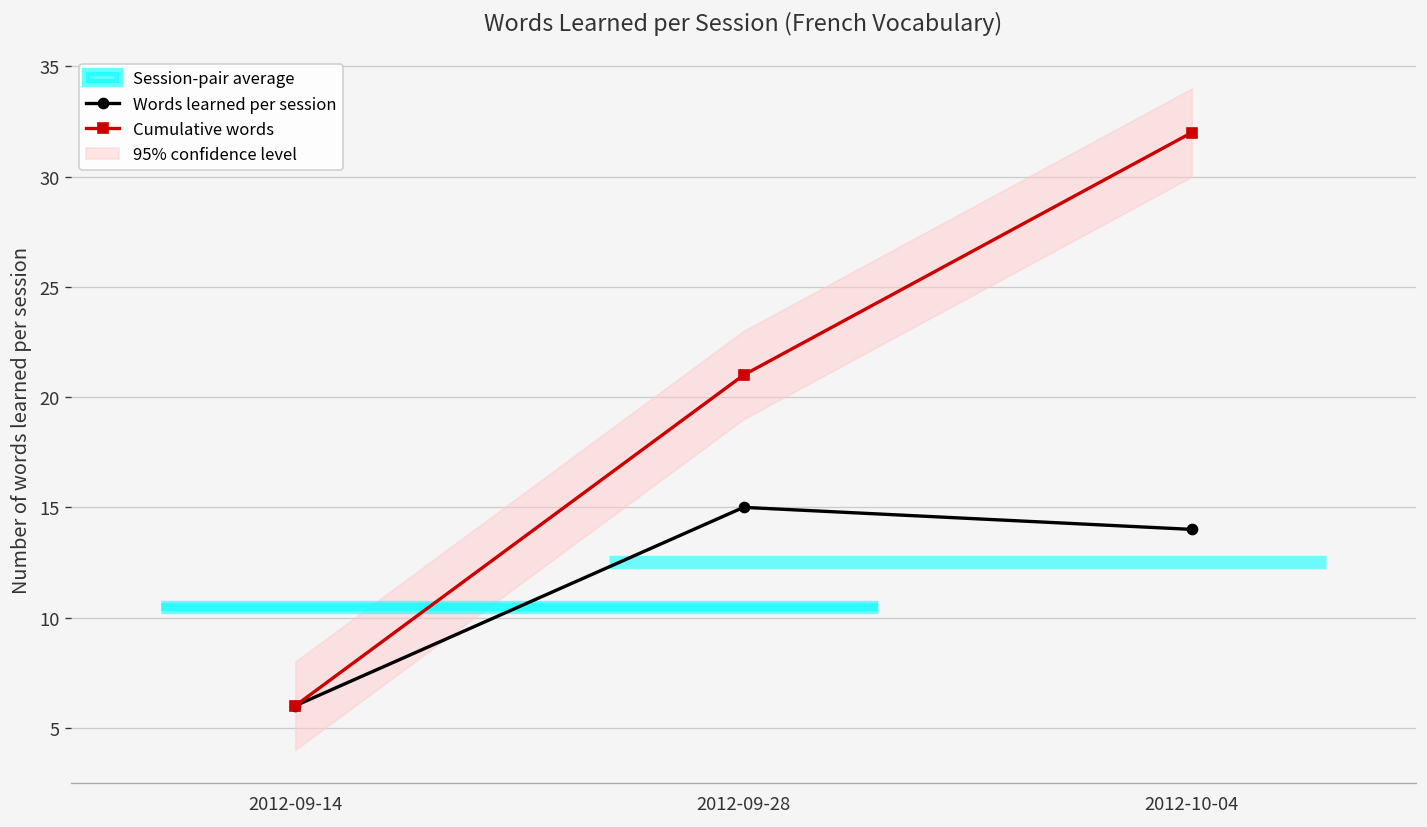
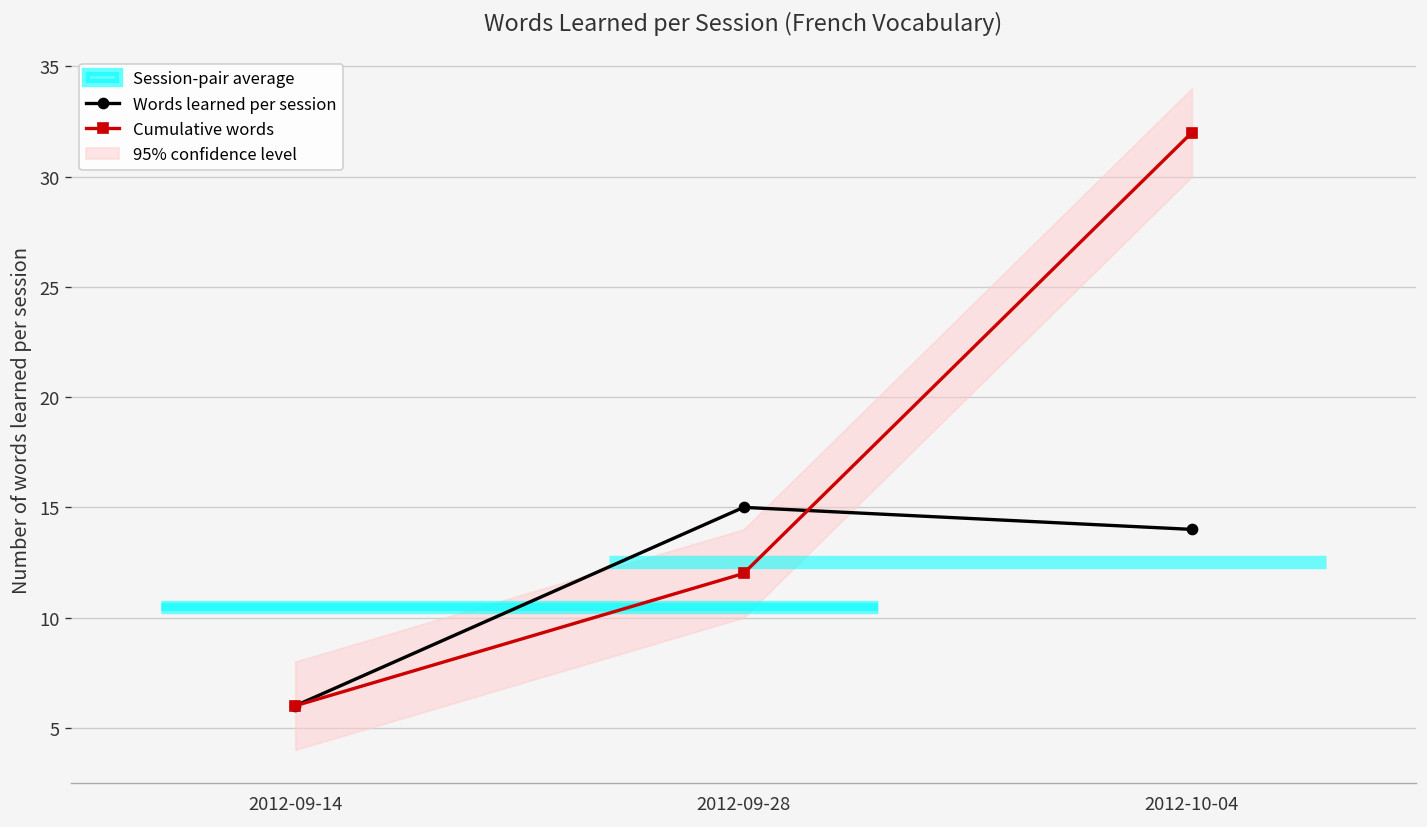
  {
    "Words learned per session": {
      "2012-09-28": 15,
      "2012-10-04": 14
    },
    "Cumulative words": {
-     "2012-09-28": 21,
+     "2012-09-28": 12,
      "2012-10-04": 32
    }
  }
